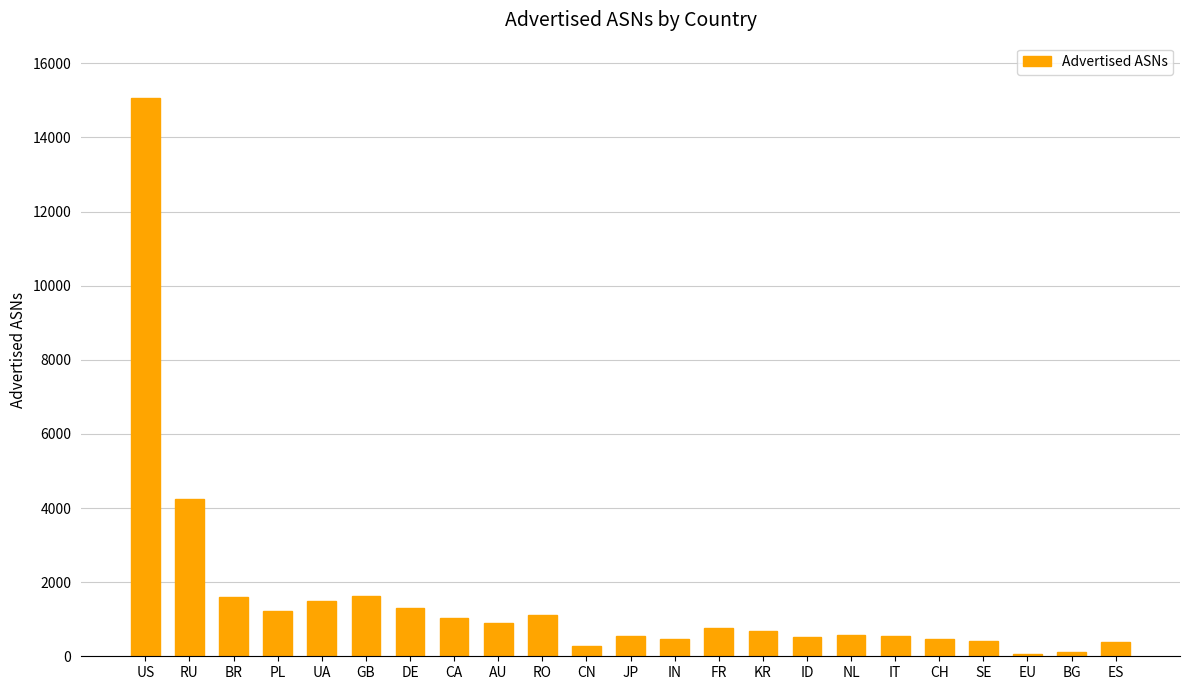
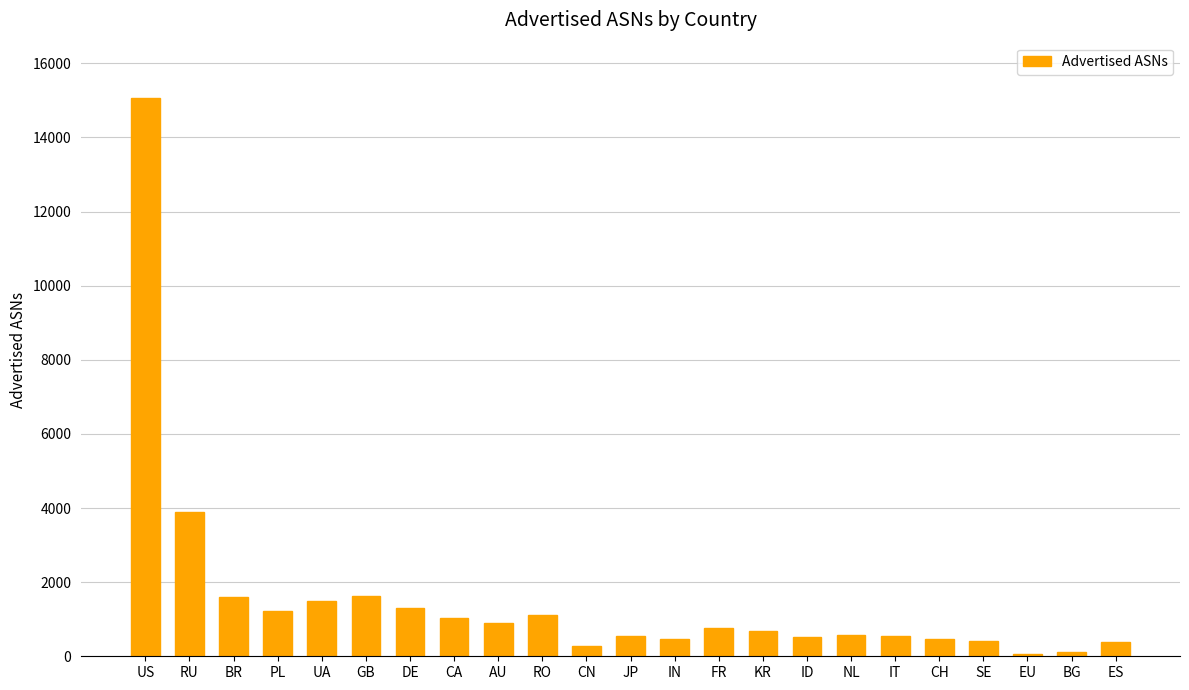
  {
    "US": 15100,
-   "RU": 4200,
+   "RU": 3900,
    "BR": 1600,
    "PL": 1200,
    "UA": 1500,
    "GB": 1600,
    "DE": 1300,
    "CA": 1000,
    "AU": 900,
    "RO": 1100,
    "CN": 300,
    "JP": 600,
    "IN": 500,
    "FR": 800,
    "KR": 700,
    "ID": 500,
    "NL": 600,
    "IT": 600,
    "CH": 500,
    "SE": 400,
    "BG": 100,
    "ES": 400
  }
